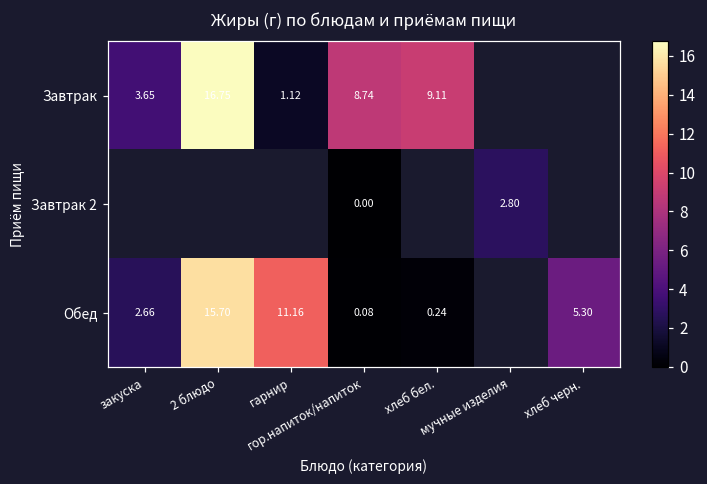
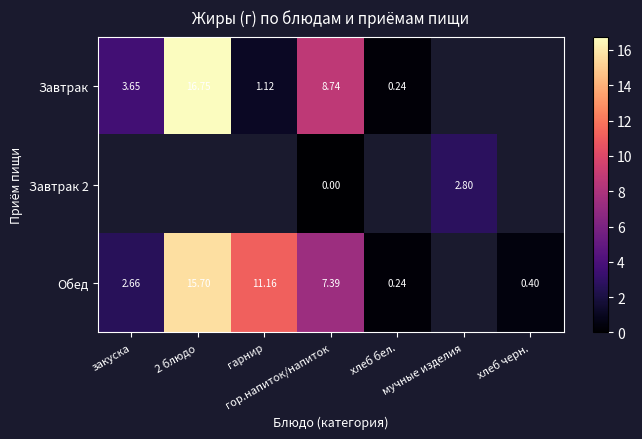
  {
    "Завтрак": {
      "закуска": 3.65,
      "2 блюдо": 16.75,
      "гарнир": 1.12,
      "гор.напиток/напиток": 8.74,
-     "хлеб бел.": 9.11
+     "хлеб бел.": 0.24
    },
    "Завтрак 2": {
      "гор.напиток/напиток": 0.00,
      "мучные изделия": 2.80
    },
    "Обед": {
      "закуска": 2.66,
      "2 блюдо": 15.70,
      "гарнир": 11.16,
-     "гор.напиток/напиток": 0.08,
+     "гор.напиток/напиток": 7.39,
      "хлеб бел.": 0.24,
-     "хлеб черн.": 5.30
+     "хлеб черн.": 0.40
    }
  }
